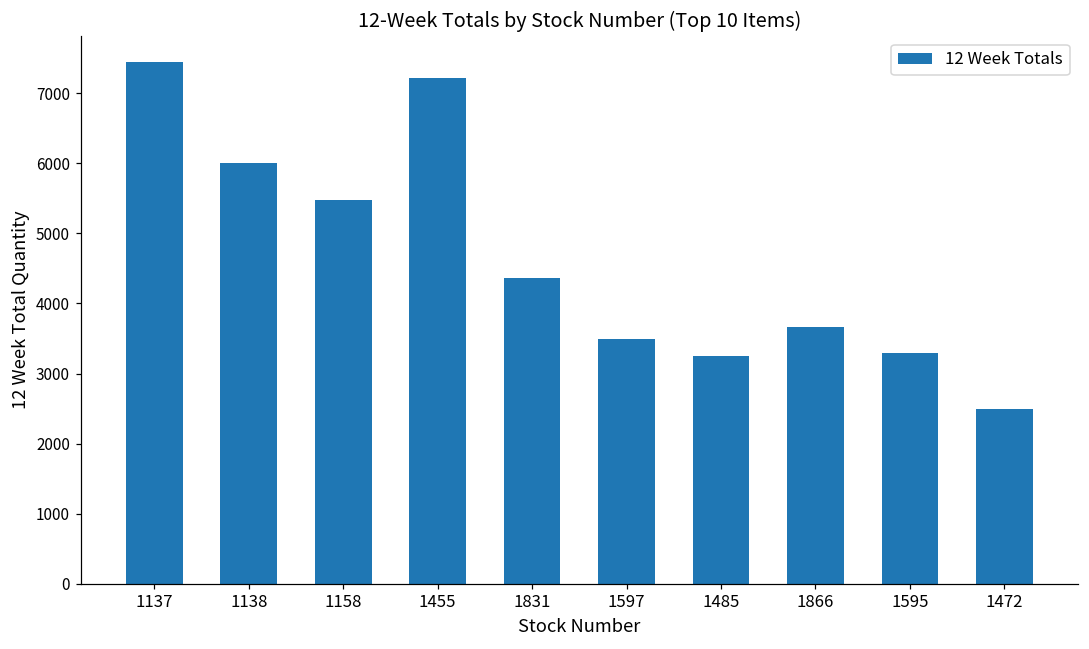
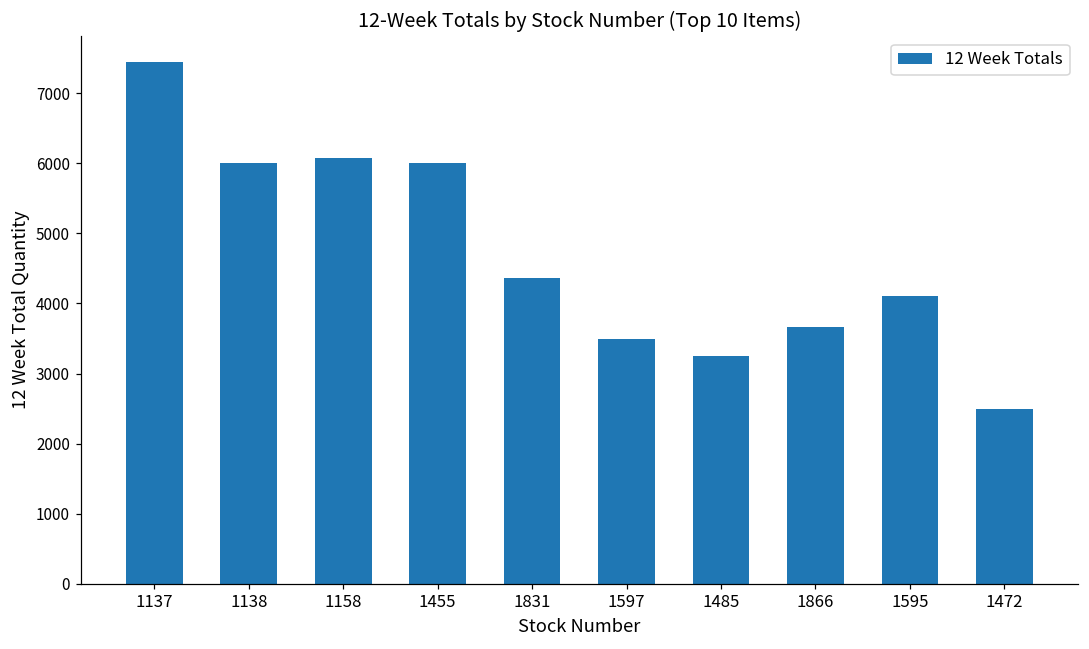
  {
    "1137": 7400,
    "1138": 6000,
-   "1158": 5500,
-   "1455": 7200,
+   "1158": 6100,
+   "1455": 6000,
    "1831": 4400,
    "1597": 3500,
    "1485": 3300,
    "1866": 3700,
-   "1595": 3300,
+   "1595": 4100,
    "1472": 2500
  }
